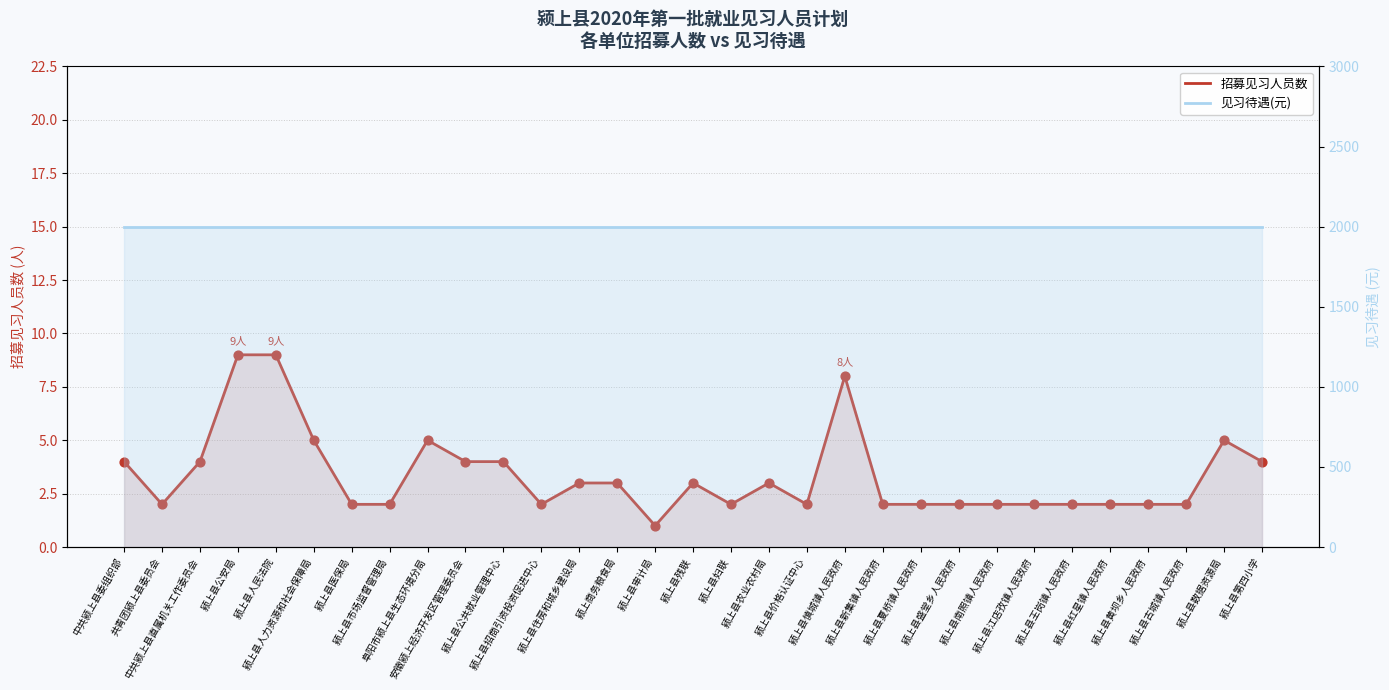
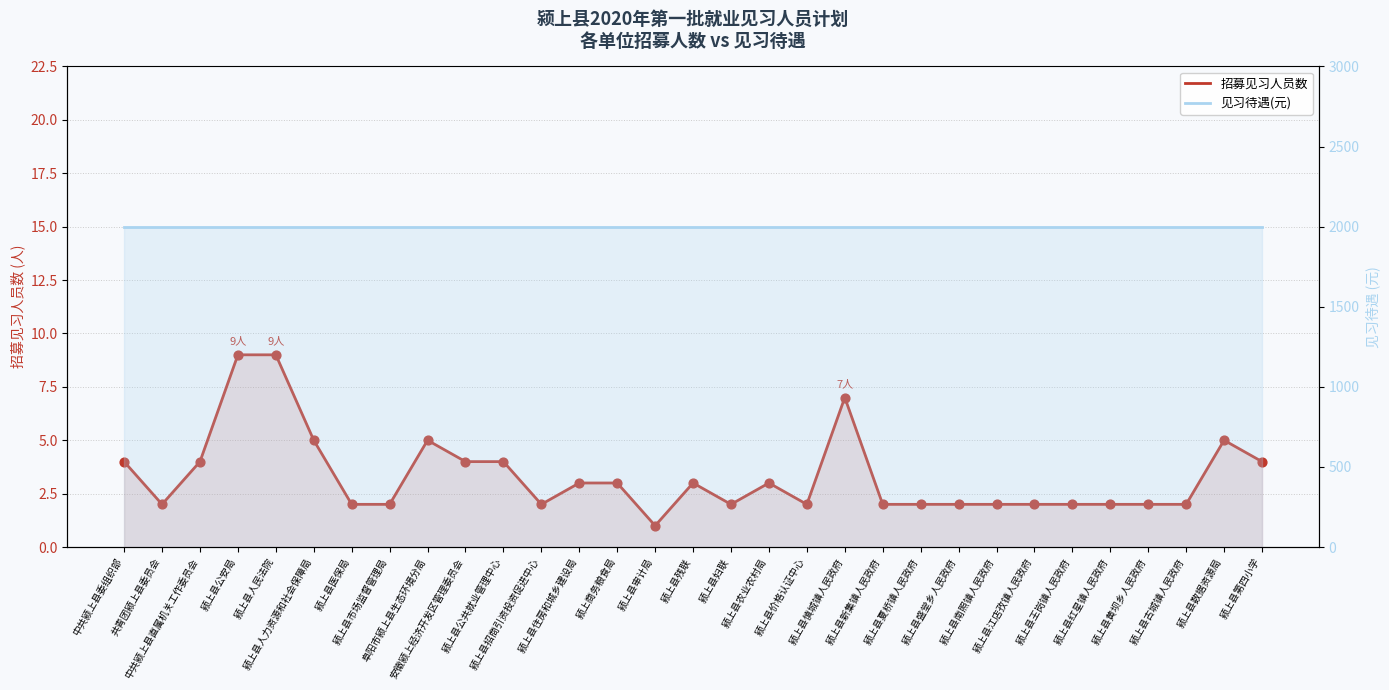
  {
    "招募见习人员数": {
      "颍上县公安局": "9人",
      "颍上县人民法院": "9人",
-     "颍上县慎城镇人民政府": "8人"
+     "颍上县慎城镇人民政府": "7人"
    }
  }
